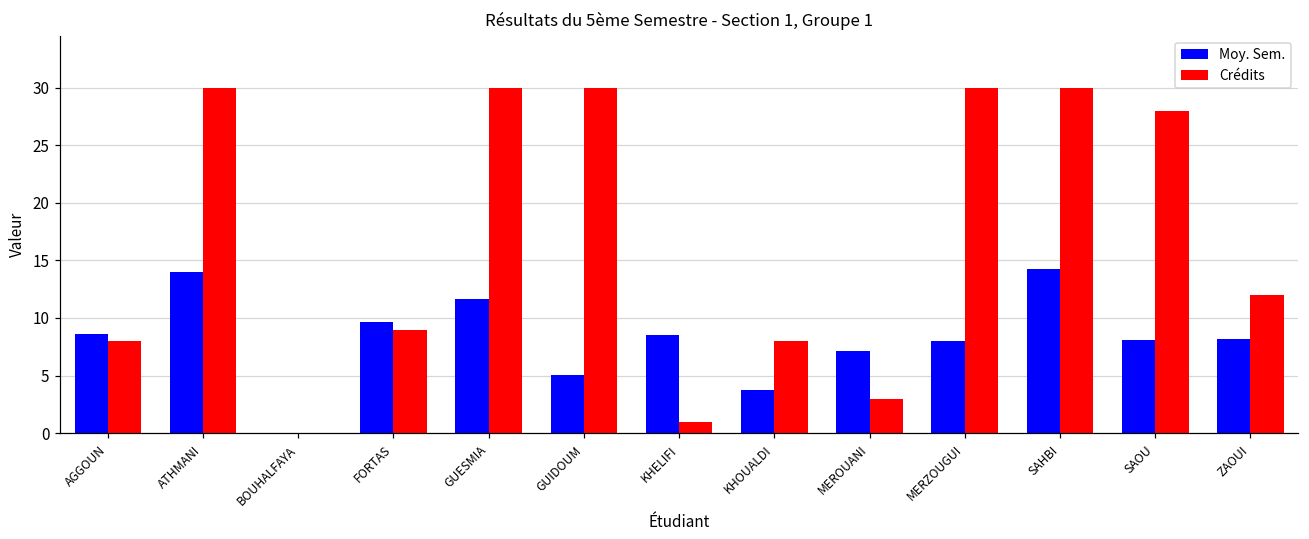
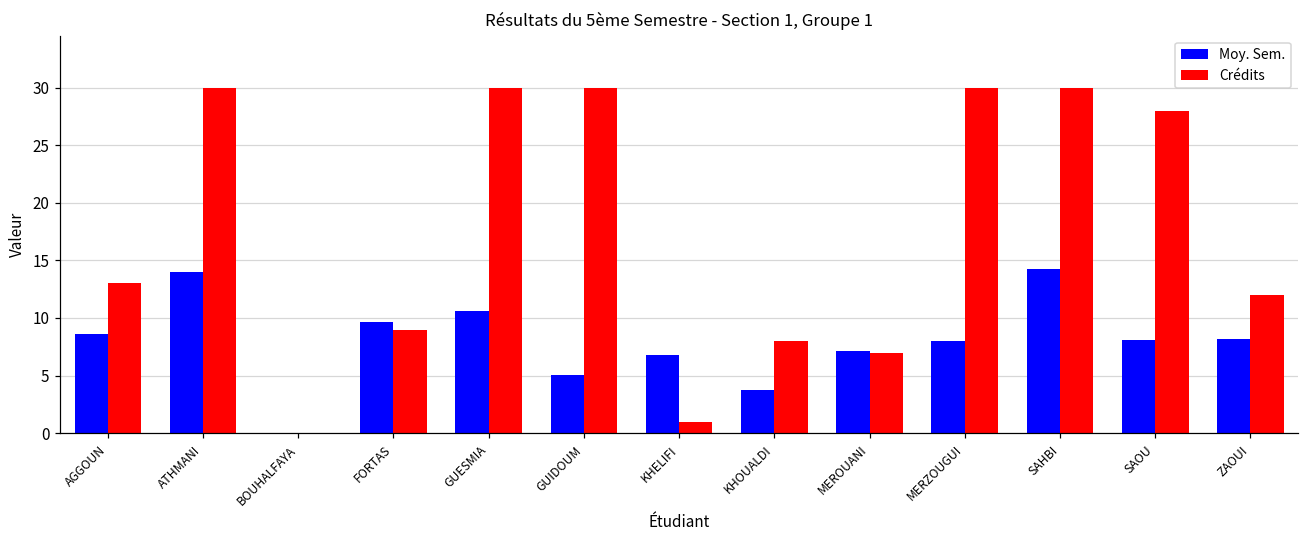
  {
    "Moy. Sem.": {
      "AGGOUN": 8.6,
      "ATHMANI": 14.0,
      "BOUHALFAYA": 0.0,
      "FORTAS": 9.7,
-     "GUESMIA": 11.6,
+     "GUESMIA": 10.6,
      "GUIDOUM": 5.1,
-     "KHELIFI": 8.5,
+     "KHELIFI": 6.8,
      "KHOUALDI": 3.8,
      "MEROUANI": 7.2,
      "MERZOUGUI": 8.0,
      "SAHBI": 14.3,
      "SAOU": 8.1,
      "ZAOUI": 8.2
    },
    "Crédits": {
-     "AGGOUN": 8,
+     "AGGOUN": 13,
      "ATHMANI": 30,
      "BOUHALFAYA": 0,
      "FORTAS": 9,
      "GUESMIA": 30,
      "GUIDOUM": 30,
      "KHELIFI": 1,
      "KHOUALDI": 8,
-     "MEROUANI": 3,
+     "MEROUANI": 7,
      "MERZOUGUI": 30,
      "SAHBI": 30,
      "SAOU": 28,
      "ZAOUI": 12
    }
  }
